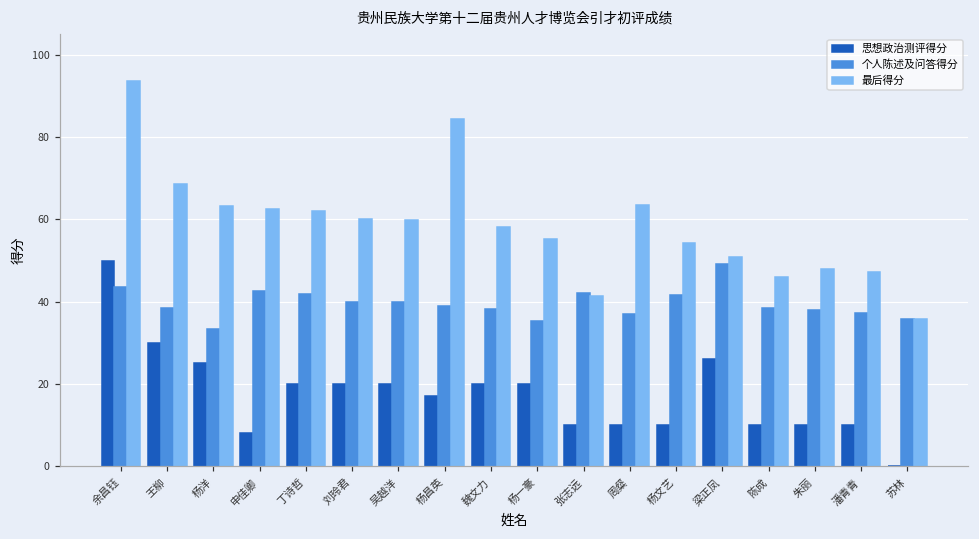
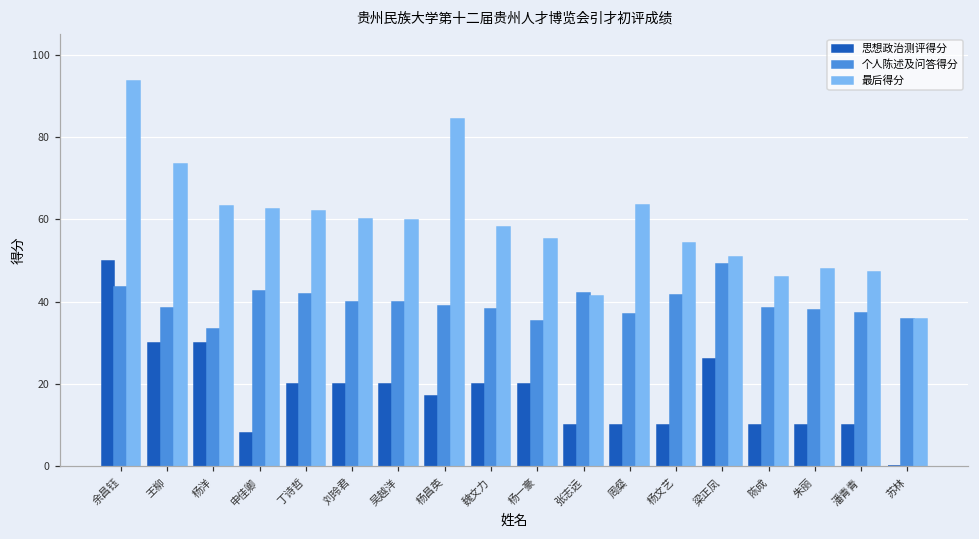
  {
    "思想政治测评得分": {
      "余昌钰": 50,
      "王柳": 30,
-     "杨洋": 25,
+     "杨洋": 30,
      "申佳卿": 8,
      "丁诗哲": 20,
      "刘玲君": 20,
      "吴越洋": 20,
      "杨昌英": 17,
      "魏文力": 20,
      "杨一豪": 20,
      "张志远": 10,
      "周粲": 10,
      "杨文艺": 10,
      "梁正凤": 26,
      "陈成": 10,
      "朱丽": 10,
      "潘青青": 10,
      "苏林": 0
    },
    "个人陈述及问答得分": {
      "余昌钰": 44,
      "王柳": 39,
      "杨洋": 33,
      "申佳卿": 43,
      "丁诗哲": 42,
      "刘玲君": 40,
      "吴越洋": 40,
      "杨昌英": 39,
      "魏文力": 38,
      "杨一豪": 35,
      "张志远": 42,
      "周粲": 37,
      "杨文艺": 42,
      "梁正凤": 49,
      "陈成": 39,
      "朱丽": 38,
      "潘青青": 37,
      "苏林": 36
    },
    "最后得分": {
      "余昌钰": 94,
-     "王柳": 69,
+     "王柳": 74,
      "杨洋": 63,
      "申佳卿": 63,
      "丁诗哲": 62,
      "刘玲君": 60,
      "吴越洋": 60,
      "杨昌英": 84,
      "魏文力": 58,
      "杨一豪": 55,
      "张志远": 41,
      "周粲": 64,
      "杨文艺": 54,
      "梁正凤": 51,
      "陈成": 46,
      "朱丽": 48,
      "潘青青": 47,
      "苏林": 36
    }
  }
